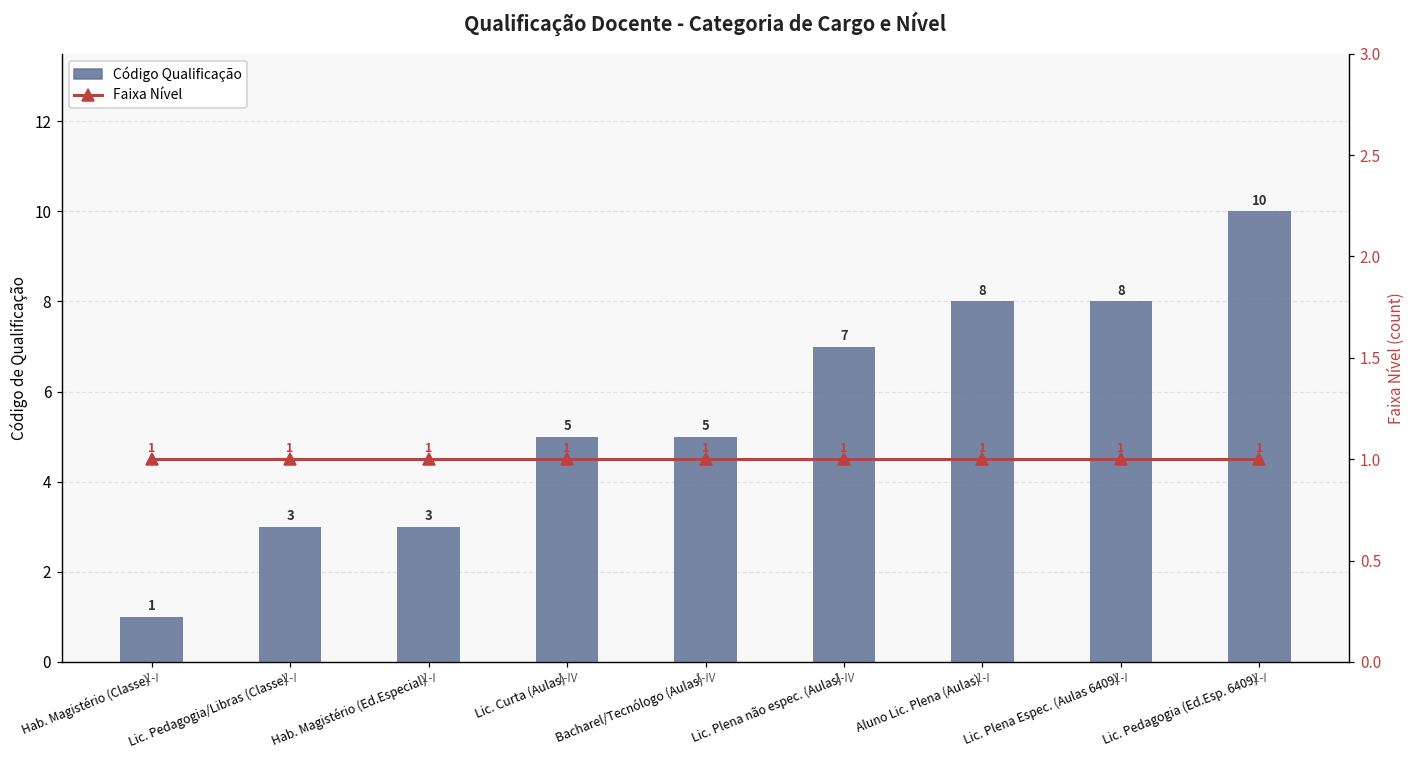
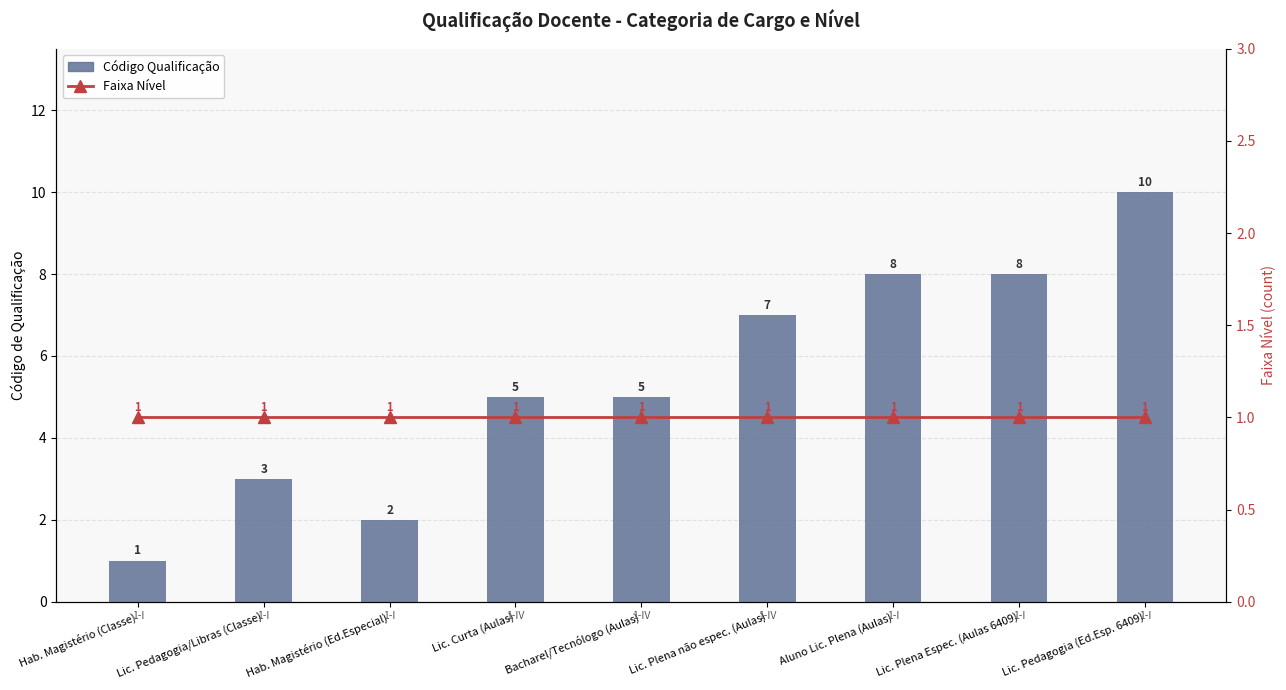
  {
    "Código Qualificação": {
      "Hab. Magistério (Classe)": 1,
      "Lic. Pedagogia/Libras (Classe)": 3,
-     "Hab. Magistério (Ed.Especial)": 3,
+     "Hab. Magistério (Ed.Especial)": 2,
      "Lic. Curta (Aulas)": 5,
      "Bacharel/Tecnólogo (Aulas)": 5,
      "Lic. Plena não espec. (Aulas)": 7,
      "Aluno Lic. Plena (Aulas)": 8,
      "Lic. Plena Espec. (Aulas 6409)": 8,
      "Lic. Pedagogia (Ed.Esp. 6409)": 10
    }
  }
